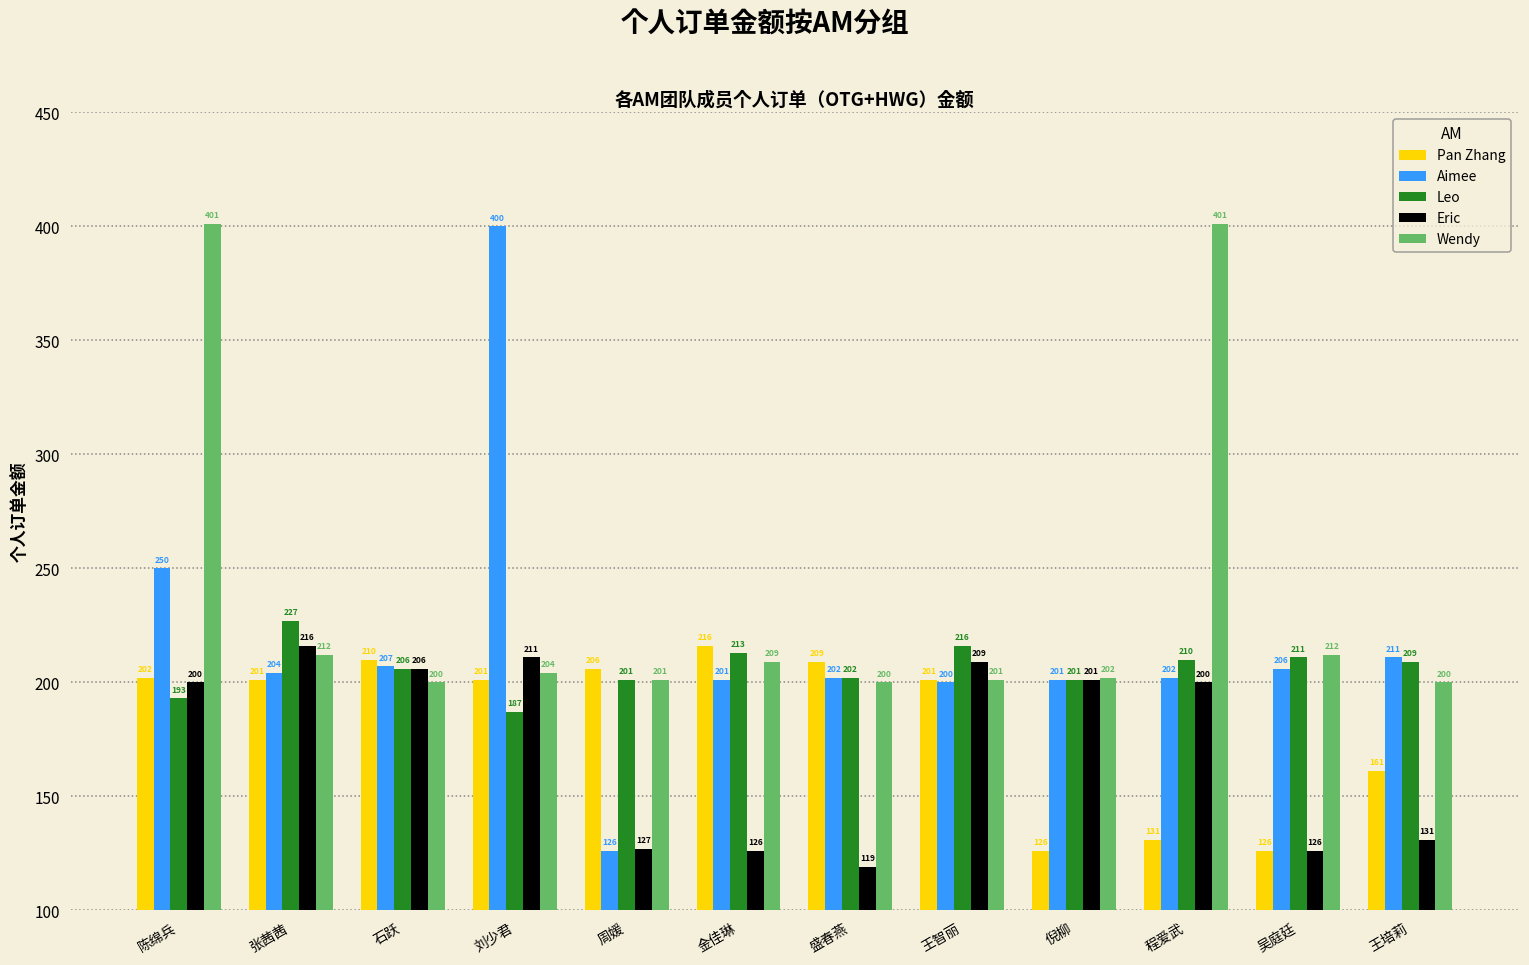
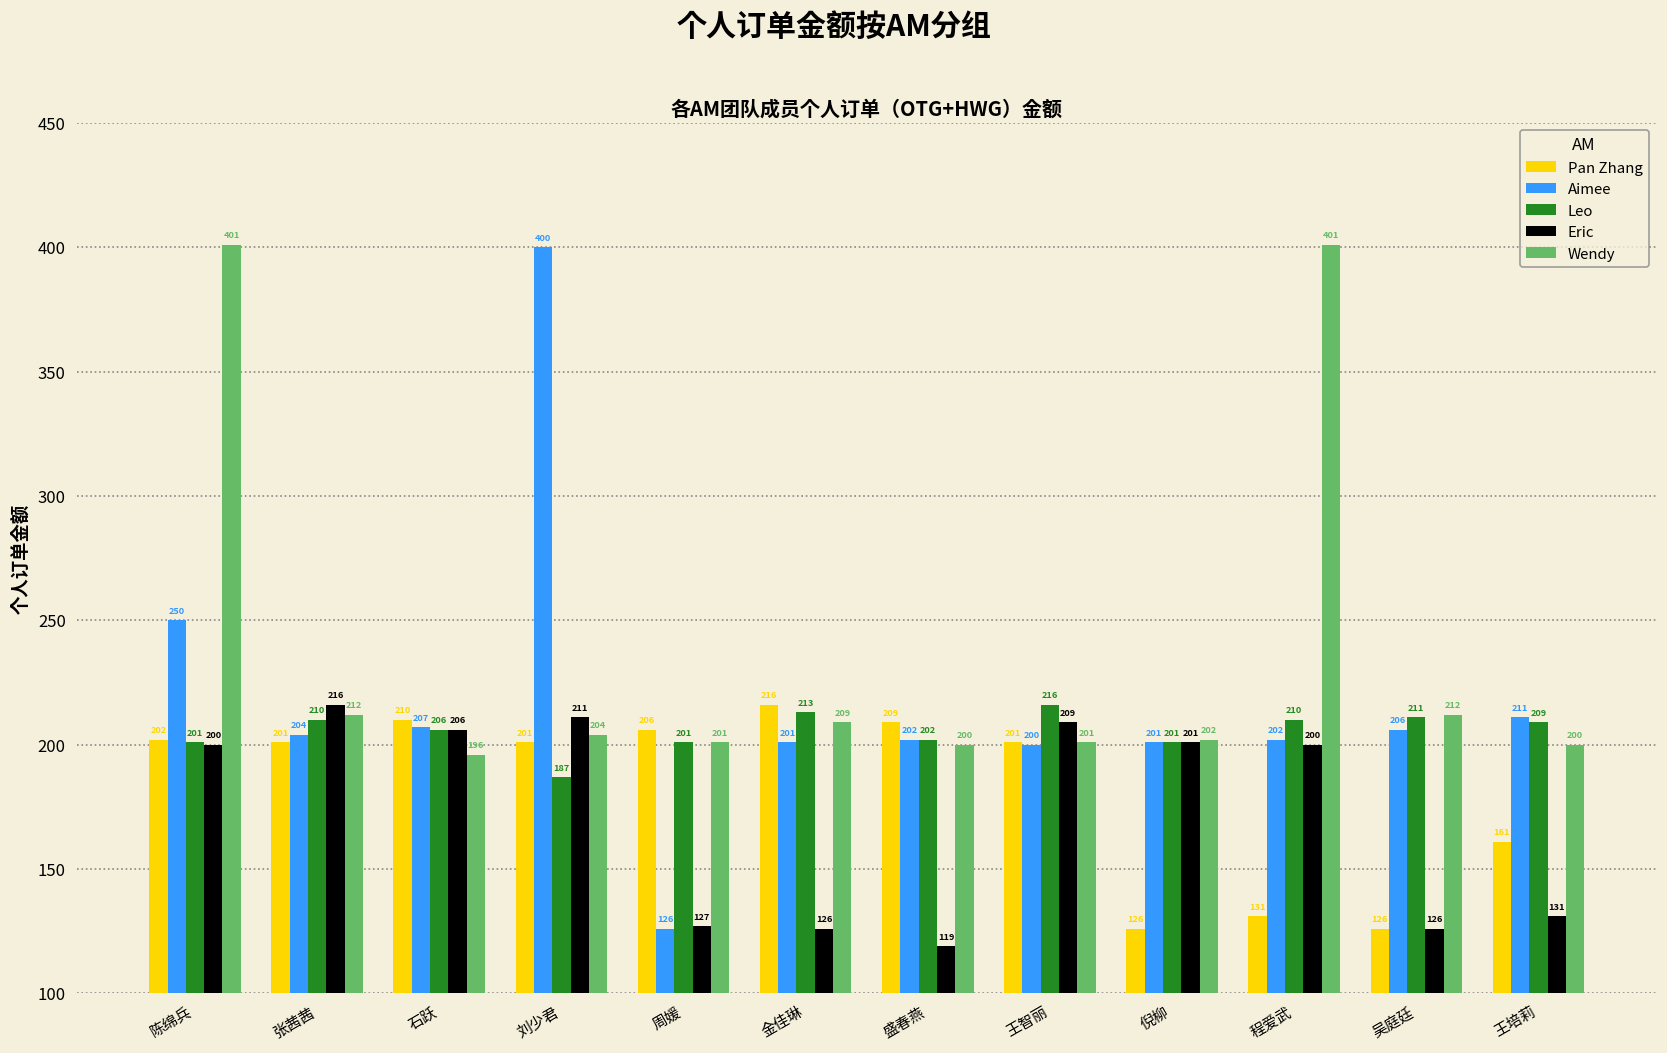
  {
    "Pan Zhang": {
      "陈绵兵": 202,
      "张茜茜": 201,
      "石跃": 210,
      "刘少君": 201,
      "周媛": 206,
      "金佳琳": 216,
      "盛春燕": 209,
      "王智丽": 201,
      "倪柳": 126,
      "程爱武": 131,
      "吴庭廷": 126,
      "王培莉": 161
    },
    "Aimee": {
      "陈绵兵": 250,
      "张茜茜": 204,
      "石跃": 207,
      "刘少君": 400,
      "周媛": 126,
      "金佳琳": 201,
      "盛春燕": 202,
      "王智丽": 200,
      "倪柳": 201,
      "程爱武": 202,
      "吴庭廷": 206,
      "王培莉": 211
    },
    "Leo": {
-     "陈绵兵": 193,
-     "张茜茜": 227,
+     "陈绵兵": 201,
+     "张茜茜": 210,
      "石跃": 206,
      "刘少君": 187,
      "周媛": 201,
      "金佳琳": 213,
      "盛春燕": 202,
      "王智丽": 216,
      "倪柳": 201,
      "程爱武": 210,
      "吴庭廷": 211,
      "王培莉": 209
    },
    "Eric": {
      "陈绵兵": 200,
      "张茜茜": 216,
      "石跃": 206,
      "刘少君": 211,
      "周媛": 127,
      "金佳琳": 126,
      "盛春燕": 119,
      "王智丽": 209,
      "倪柳": 201,
      "程爱武": 200,
      "吴庭廷": 126,
      "王培莉": 131
    },
    "Wendy": {
      "陈绵兵": 401,
      "张茜茜": 212,
-     "石跃": 200,
+     "石跃": 196,
      "刘少君": 204,
      "周媛": 201,
      "金佳琳": 209,
      "盛春燕": 200,
      "王智丽": 201,
      "倪柳": 202,
      "程爱武": 401,
      "吴庭廷": 212,
      "王培莉": 200
    }
  }
